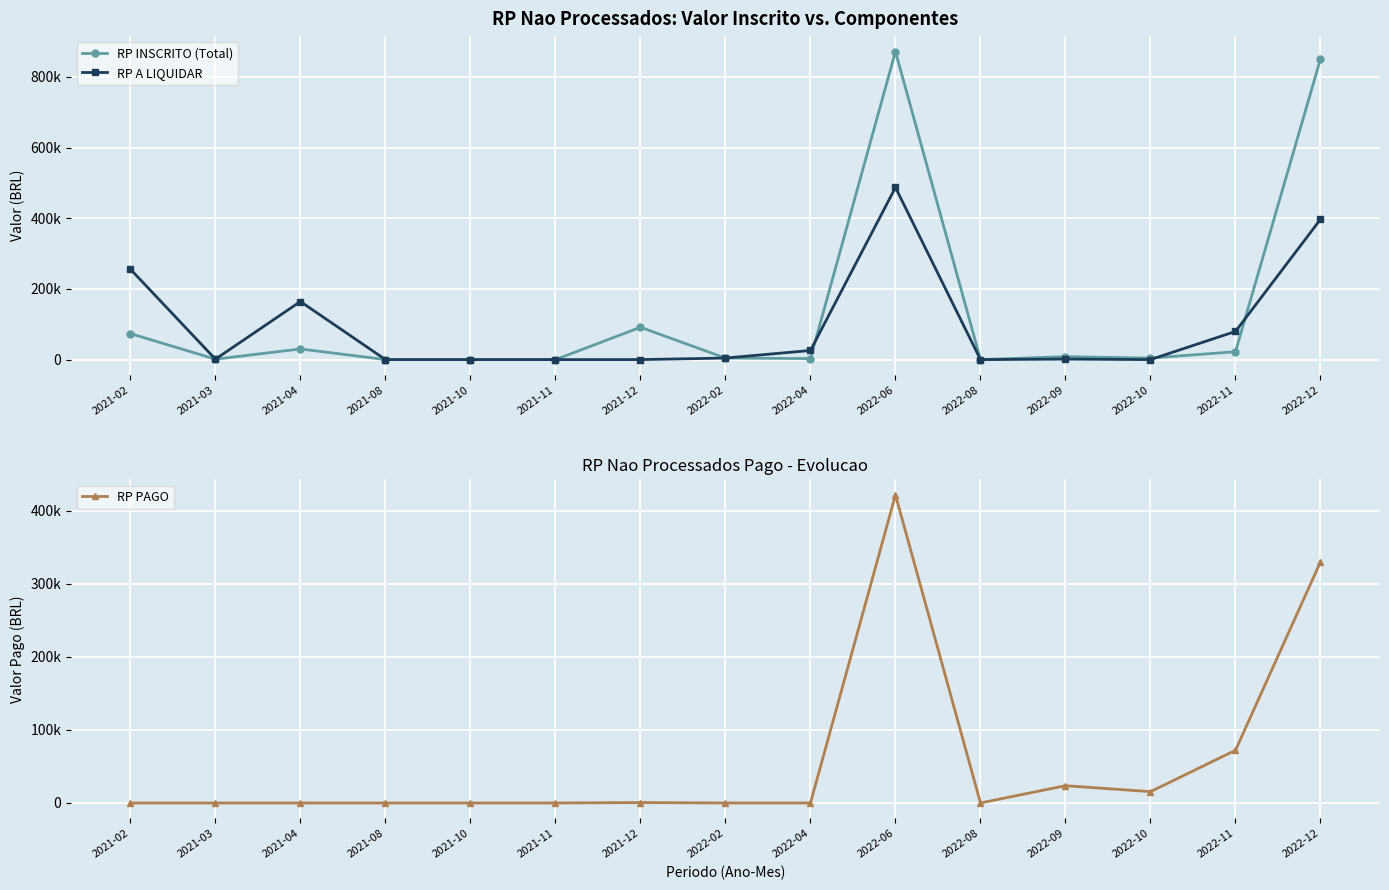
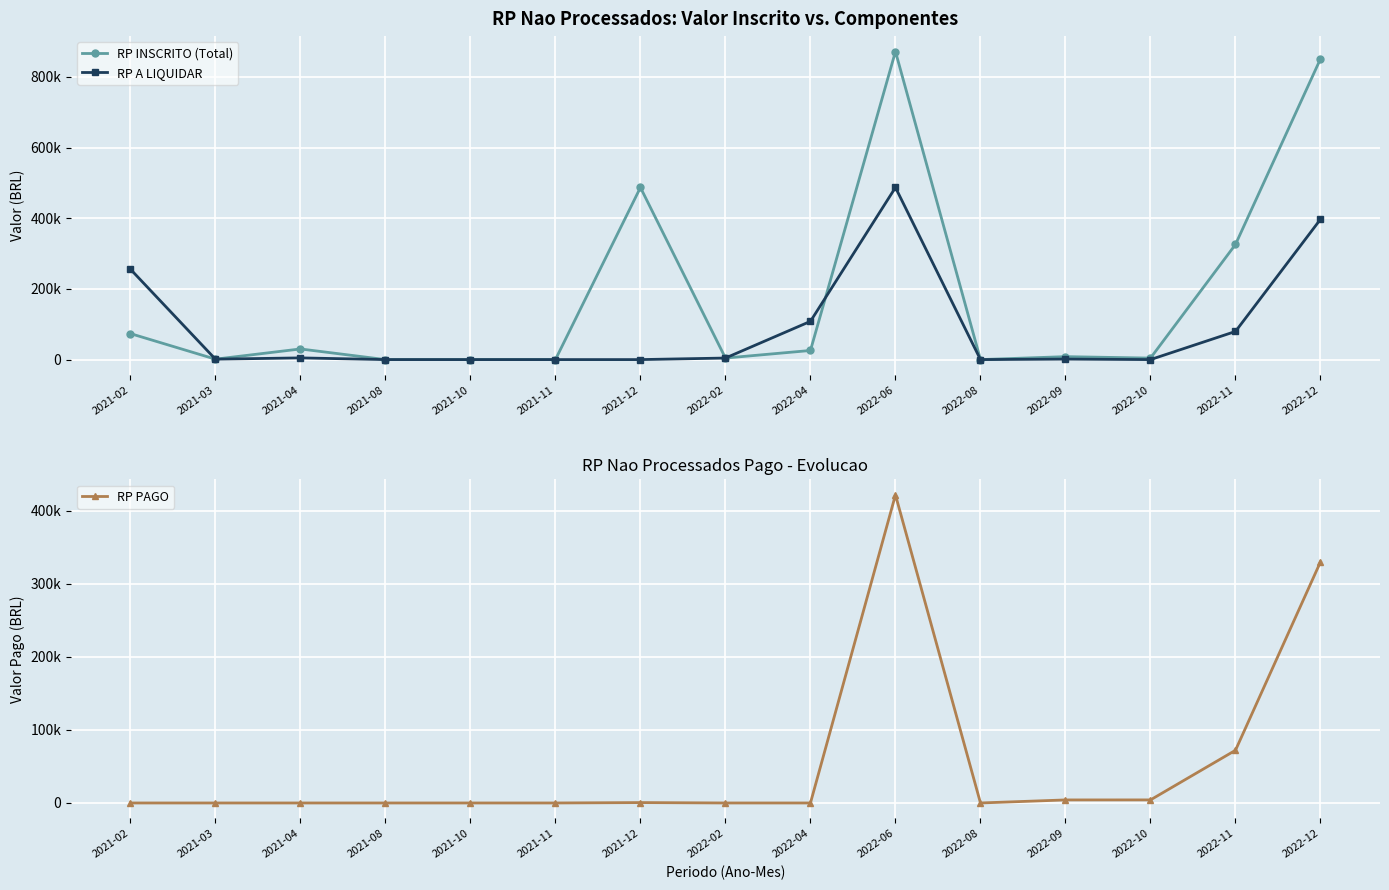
  {
    "RP Nao Processados: Valor Inscrito vs. Componentes": {
      "RP INSCRITO (Total)": {
        "2021-02": 70000,
        "2021-04": 30000,
-       "2021-12": 90000,
-       "2022-04": 0,
+       "2021-12": 490000,
+       "2022-04": 30000,
        "2022-06": 870000,
-       "2022-11": 20000,
+       "2022-11": 330000,
        "2022-12": 850000
      },
      "RP A LIQUIDAR": {
        "2021-02": 260000,
-       "2021-04": 160000,
+       "2021-04": 0,
        "2021-12": 0,
-       "2022-04": 30000,
+       "2022-04": 110000,
        "2022-06": 490000,
        "2022-11": 80000,
        "2022-12": 400000
      }
    },
    "RP Nao Processados Pago - Evolucao": {
      "2021-02": 0,
      "2021-03": 0,
      "2021-04": 0,
      "2021-08": 0,
      "2021-10": 0,
      "2021-11": 0,
      "2021-12": 0,
      "2022-02": 0,
      "2022-04": 0,
      "2022-06": 420000,
      "2022-08": 0,
-     "2022-09": 20000,
-     "2022-10": 20000,
+     "2022-09": 0,
+     "2022-10": 0,
      "2022-11": 70000,
      "2022-12": 330000
    }
  }
